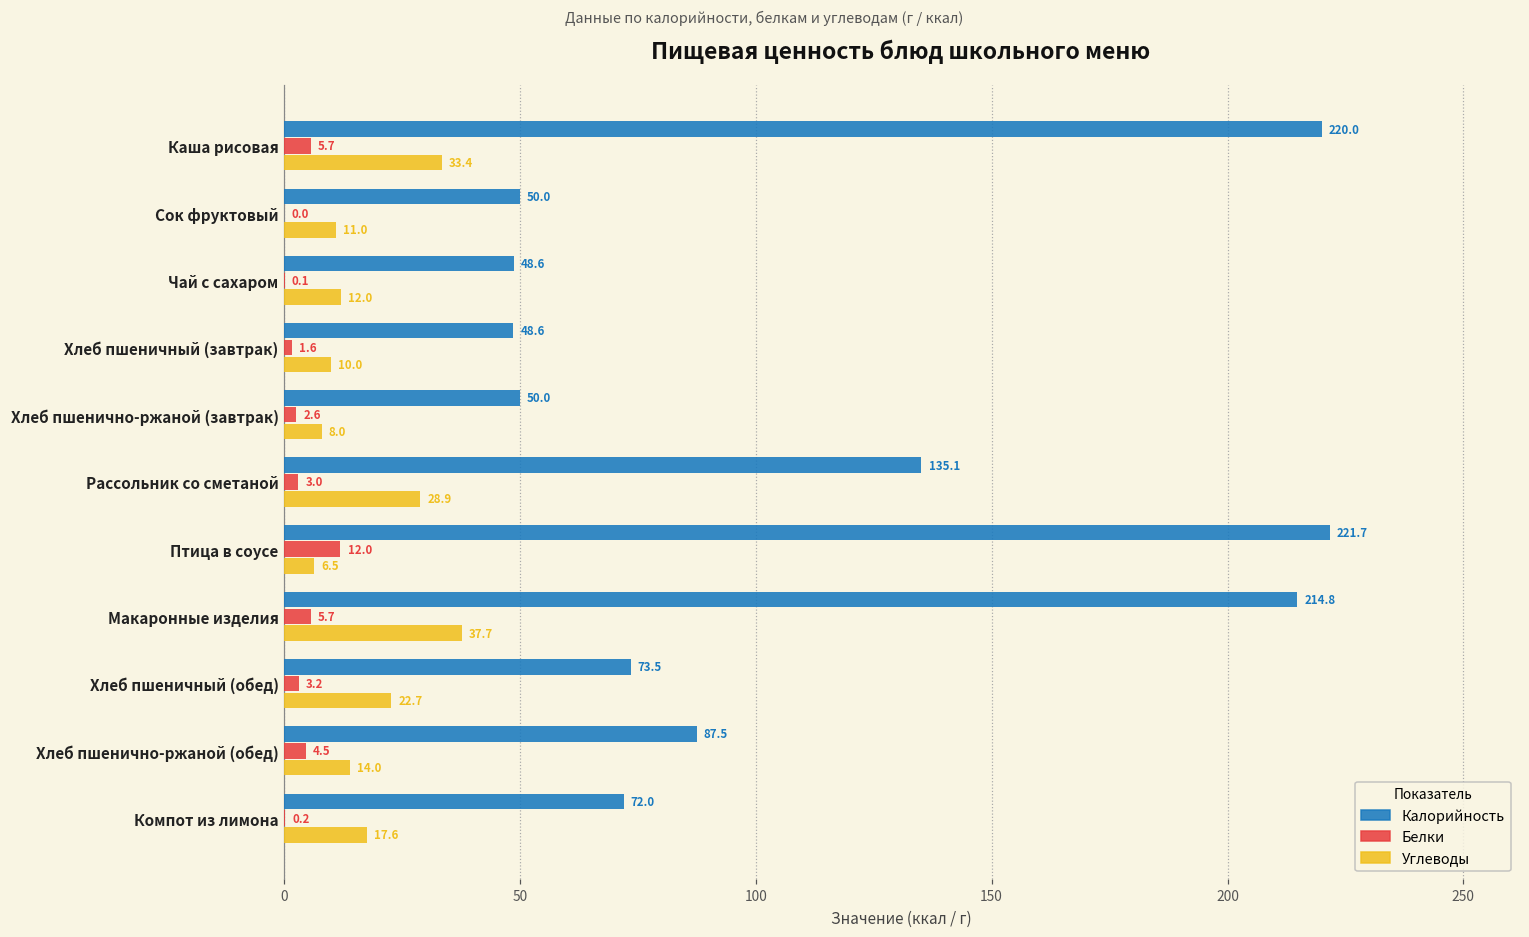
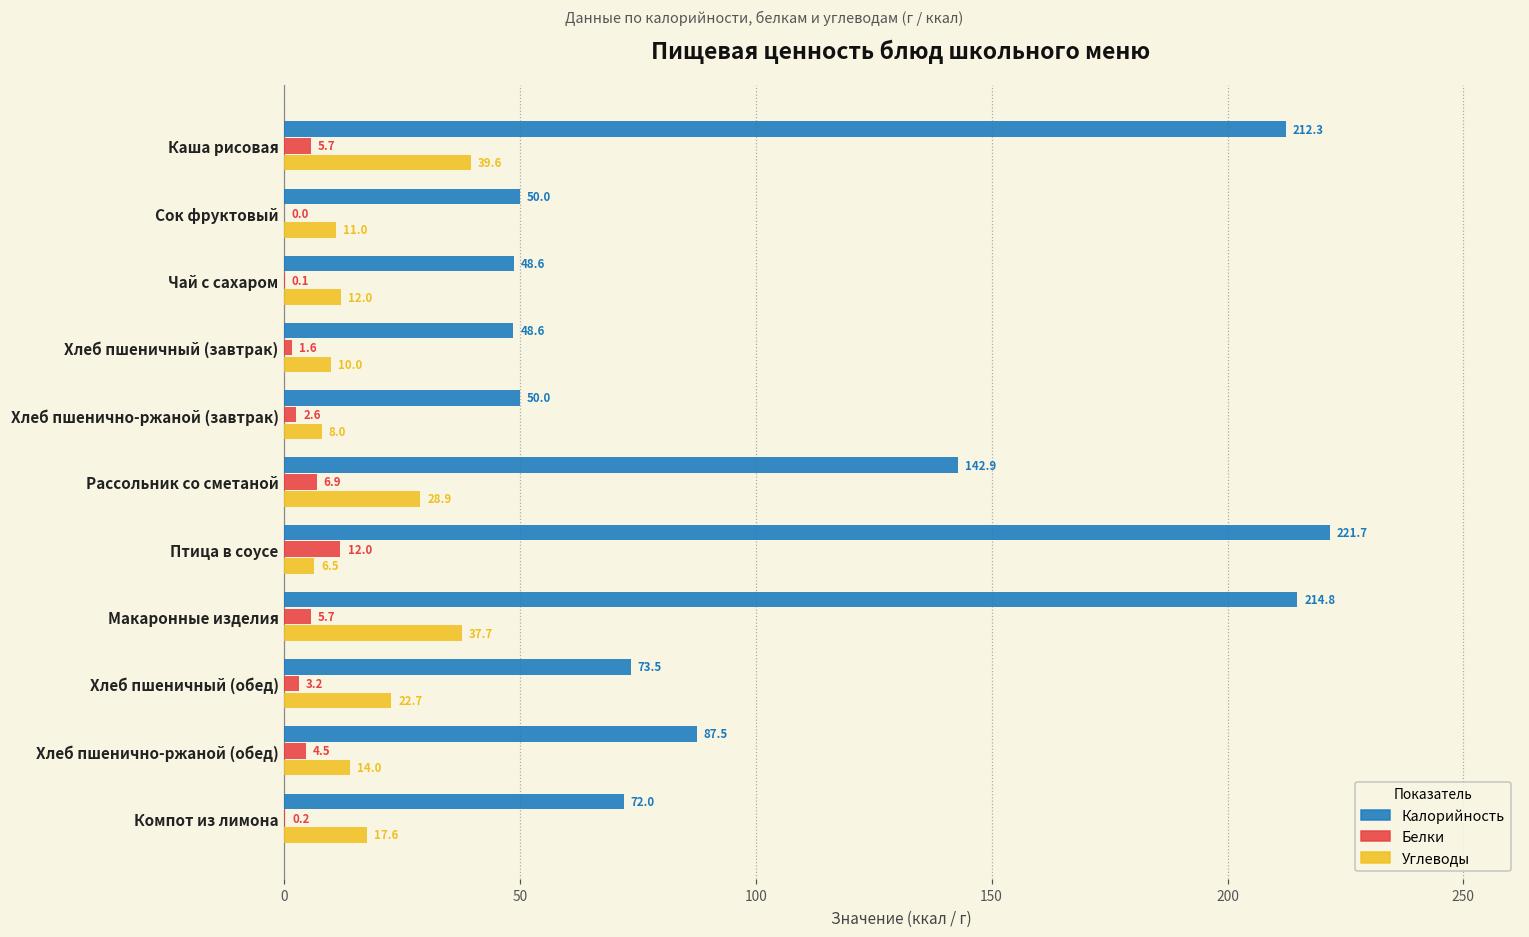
  {
    "Калорийность": {
-     "Каша рисовая": 220.0,
+     "Каша рисовая": 212.3,
      "Сок фруктовый": 50.0,
      "Чай с сахаром": 48.6,
      "Хлеб пшеничный (завтрак)": 48.6,
      "Хлеб пшенично-ржаной (завтрак)": 50.0,
-     "Рассольник со сметаной": 135.1,
+     "Рассольник со сметаной": 142.9,
      "Птица в соусе": 221.7,
      "Макаронные изделия": 214.8,
      "Хлеб пшеничный (обед)": 73.5,
      "Хлеб пшенично-ржаной (обед)": 87.5,
      "Компот из лимона": 72.0
    },
    "Белки": {
      "Каша рисовая": 5.7,
      "Сок фруктовый": 0.0,
      "Чай с сахаром": 0.1,
      "Хлеб пшеничный (завтрак)": 1.6,
      "Хлеб пшенично-ржаной (завтрак)": 2.6,
-     "Рассольник со сметаной": 3.0,
+     "Рассольник со сметаной": 6.9,
      "Птица в соусе": 12.0,
      "Макаронные изделия": 5.7,
      "Хлеб пшеничный (обед)": 3.2,
      "Хлеб пшенично-ржаной (обед)": 4.5,
      "Компот из лимона": 0.2
    },
    "Углеводы": {
-     "Каша рисовая": 33.4,
+     "Каша рисовая": 39.6,
      "Сок фруктовый": 11.0,
      "Чай с сахаром": 12.0,
      "Хлеб пшеничный (завтрак)": 10.0,
      "Хлеб пшенично-ржаной (завтрак)": 8.0,
      "Рассольник со сметаной": 28.9,
      "Птица в соусе": 6.5,
      "Макаронные изделия": 37.7,
      "Хлеб пшеничный (обед)": 22.7,
      "Хлеб пшенично-ржаной (обед)": 14.0,
      "Компот из лимона": 17.6
    }
  }
